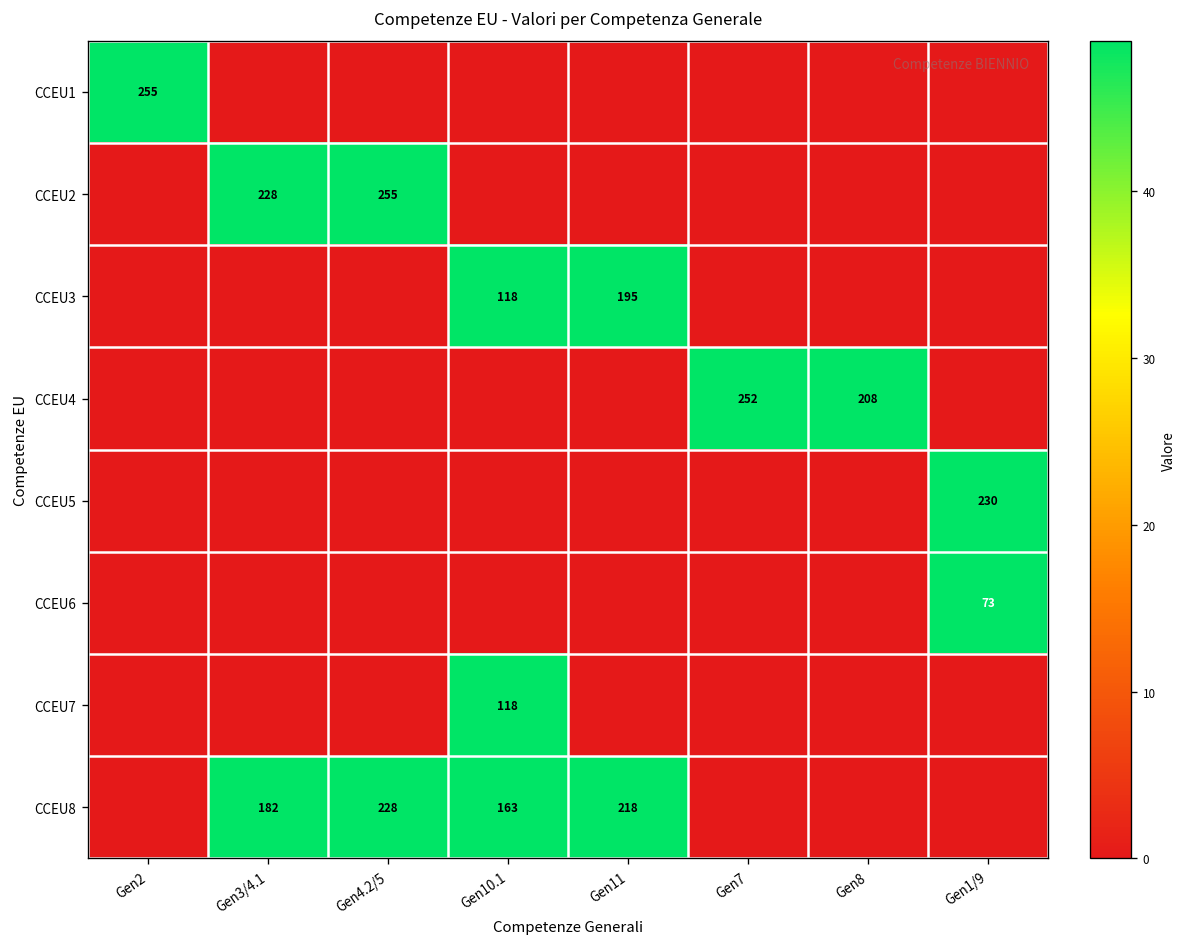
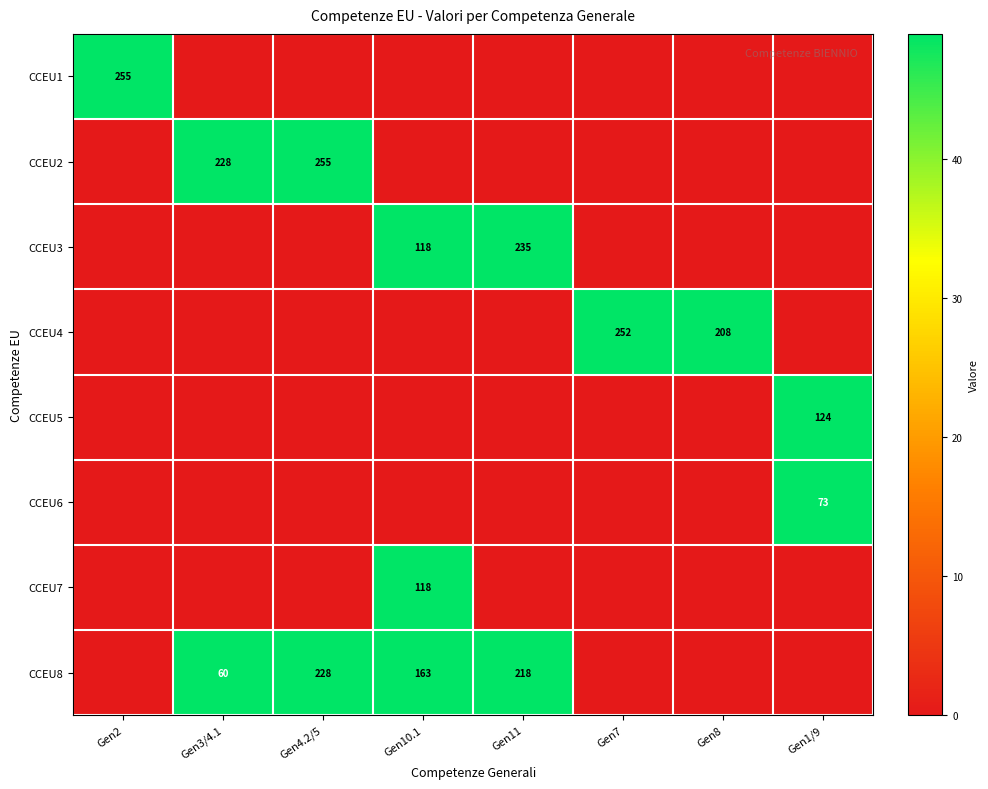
  {
    "CCEU1": {
      "Gen2": 255
    },
    "CCEU2": {
      "Gen3/4.1": 228,
      "Gen4.2/5": 255
    },
    "CCEU3": {
      "Gen10.1": 118,
-     "Gen11": 195
+     "Gen11": 235
    },
    "CCEU4": {
      "Gen7": 252,
      "Gen8": 208
    },
    "CCEU5": {
-     "Gen1/9": 230
+     "Gen1/9": 124
    },
    "CCEU6": {
      "Gen1/9": 73
    },
    "CCEU7": {
      "Gen10.1": 118
    },
    "CCEU8": {
-     "Gen3/4.1": 182,
+     "Gen3/4.1": 60,
      "Gen4.2/5": 228,
      "Gen10.1": 163,
      "Gen11": 218
    }
  }
